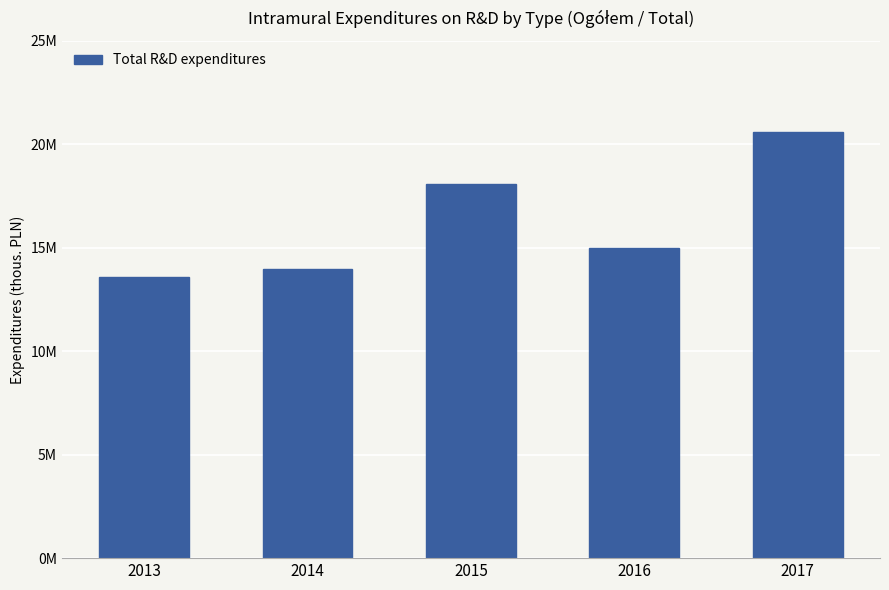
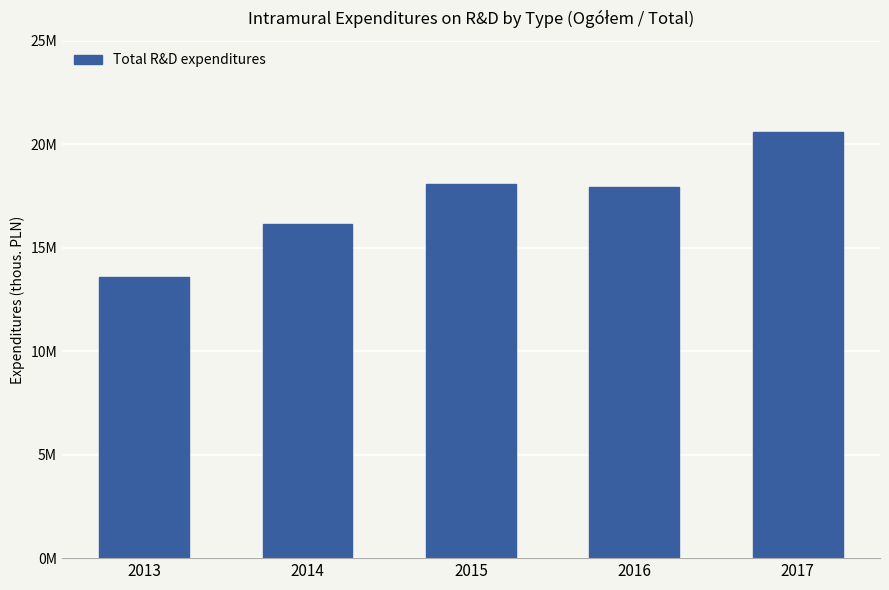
  {
    "2013": 13600000,
-   "2014": 14000000,
+   "2014": 16200000,
    "2015": 18100000,
-   "2016": 15000000,
+   "2016": 17900000,
    "2017": 20600000
  }
